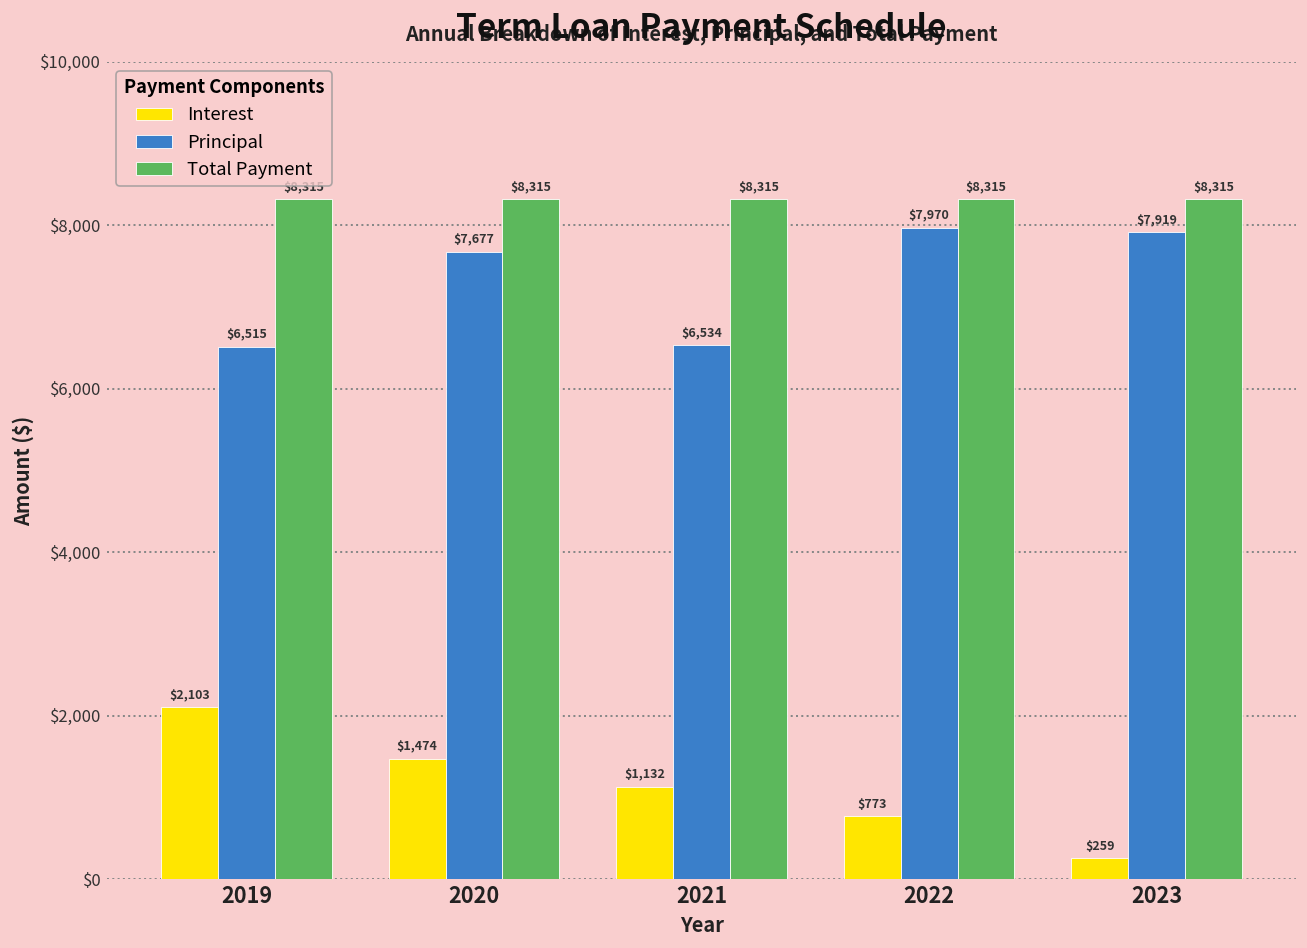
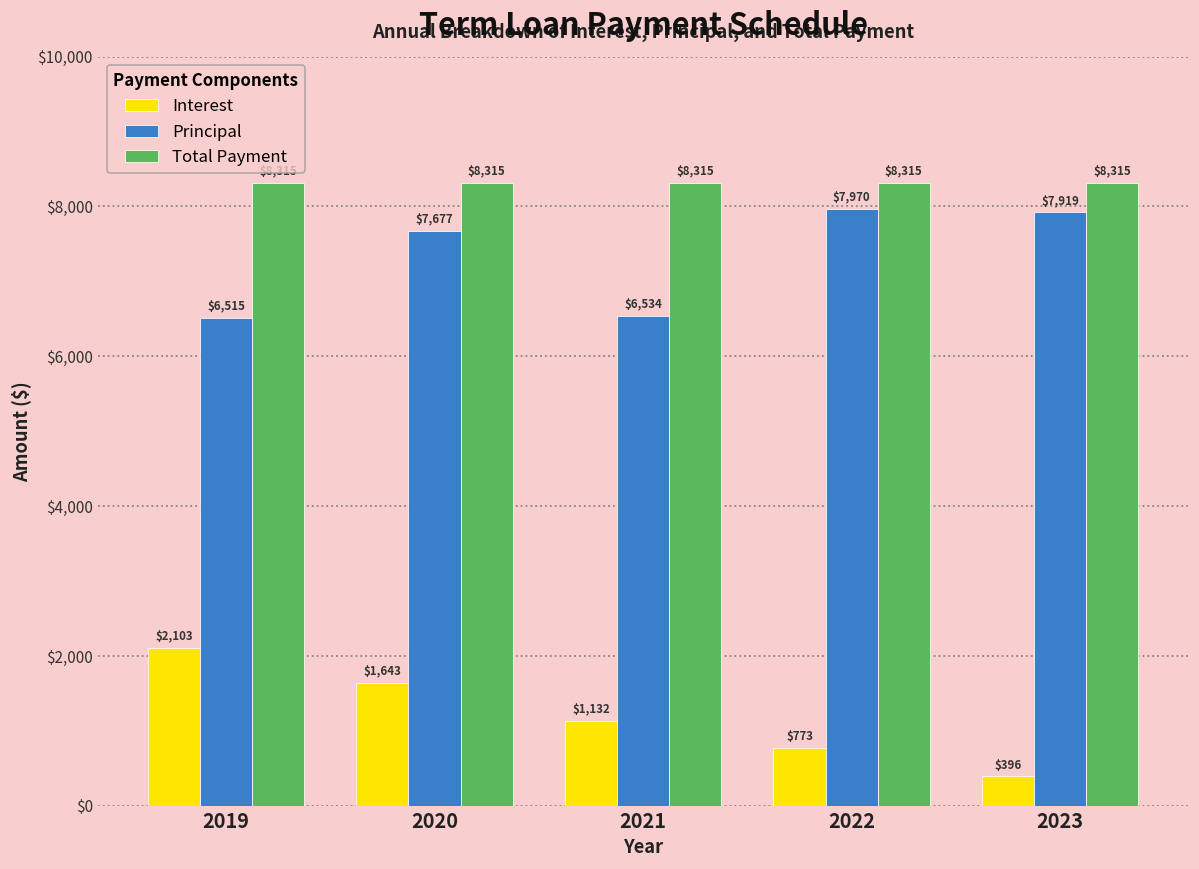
  {
    "Interest": {
      "2019": "$2,103",
-     "2020": "$1,474",
+     "2020": "$1,643",
      "2021": "$1,132",
      "2022": "$773",
-     "2023": "$259"
+     "2023": "$396"
    },
    "Principal": {
      "2019": "$6,515",
      "2020": "$7,677",
      "2021": "$6,534",
      "2022": "$7,970",
      "2023": "$7,919"
    },
    "Total Payment": {
      "2020": "$8,315",
      "2021": "$8,315",
      "2022": "$8,315",
      "2023": "$8,315"
    }
  }
